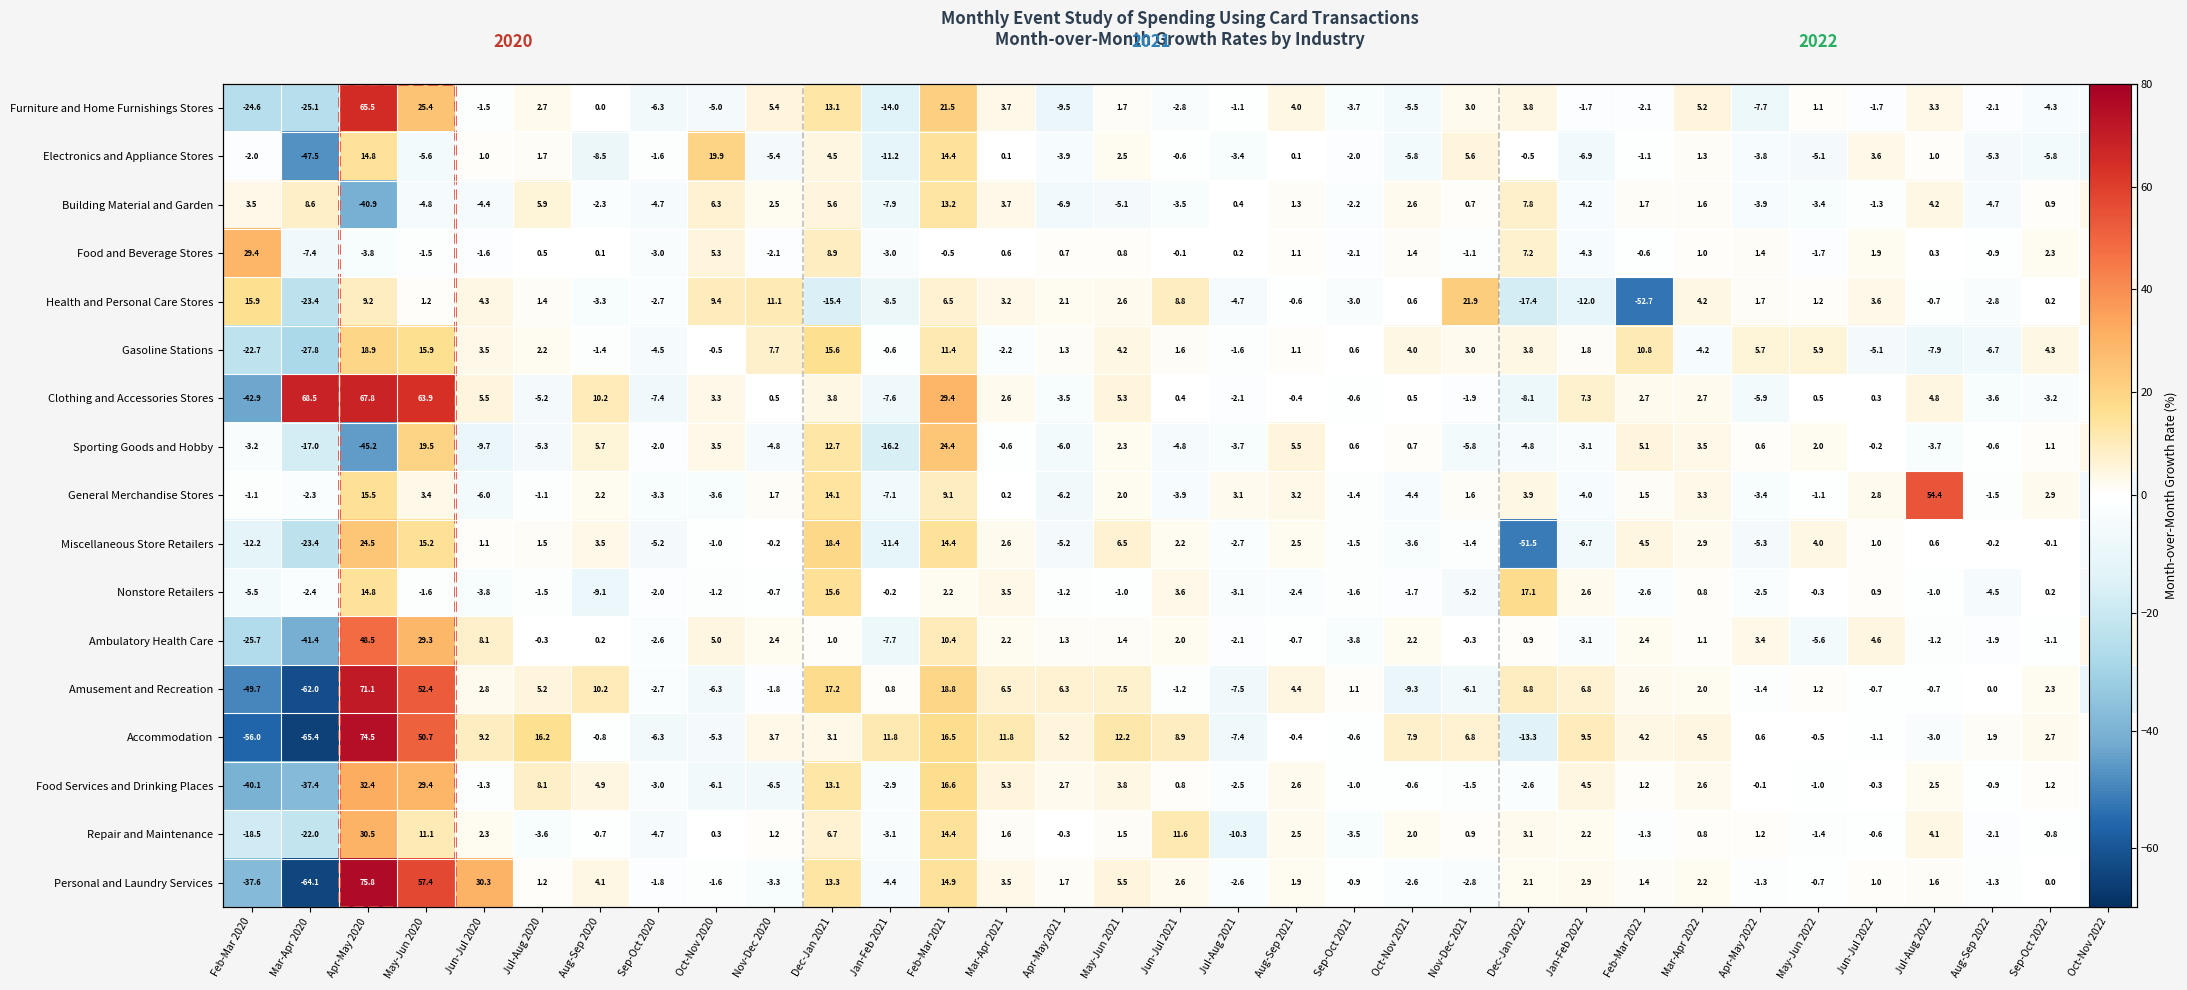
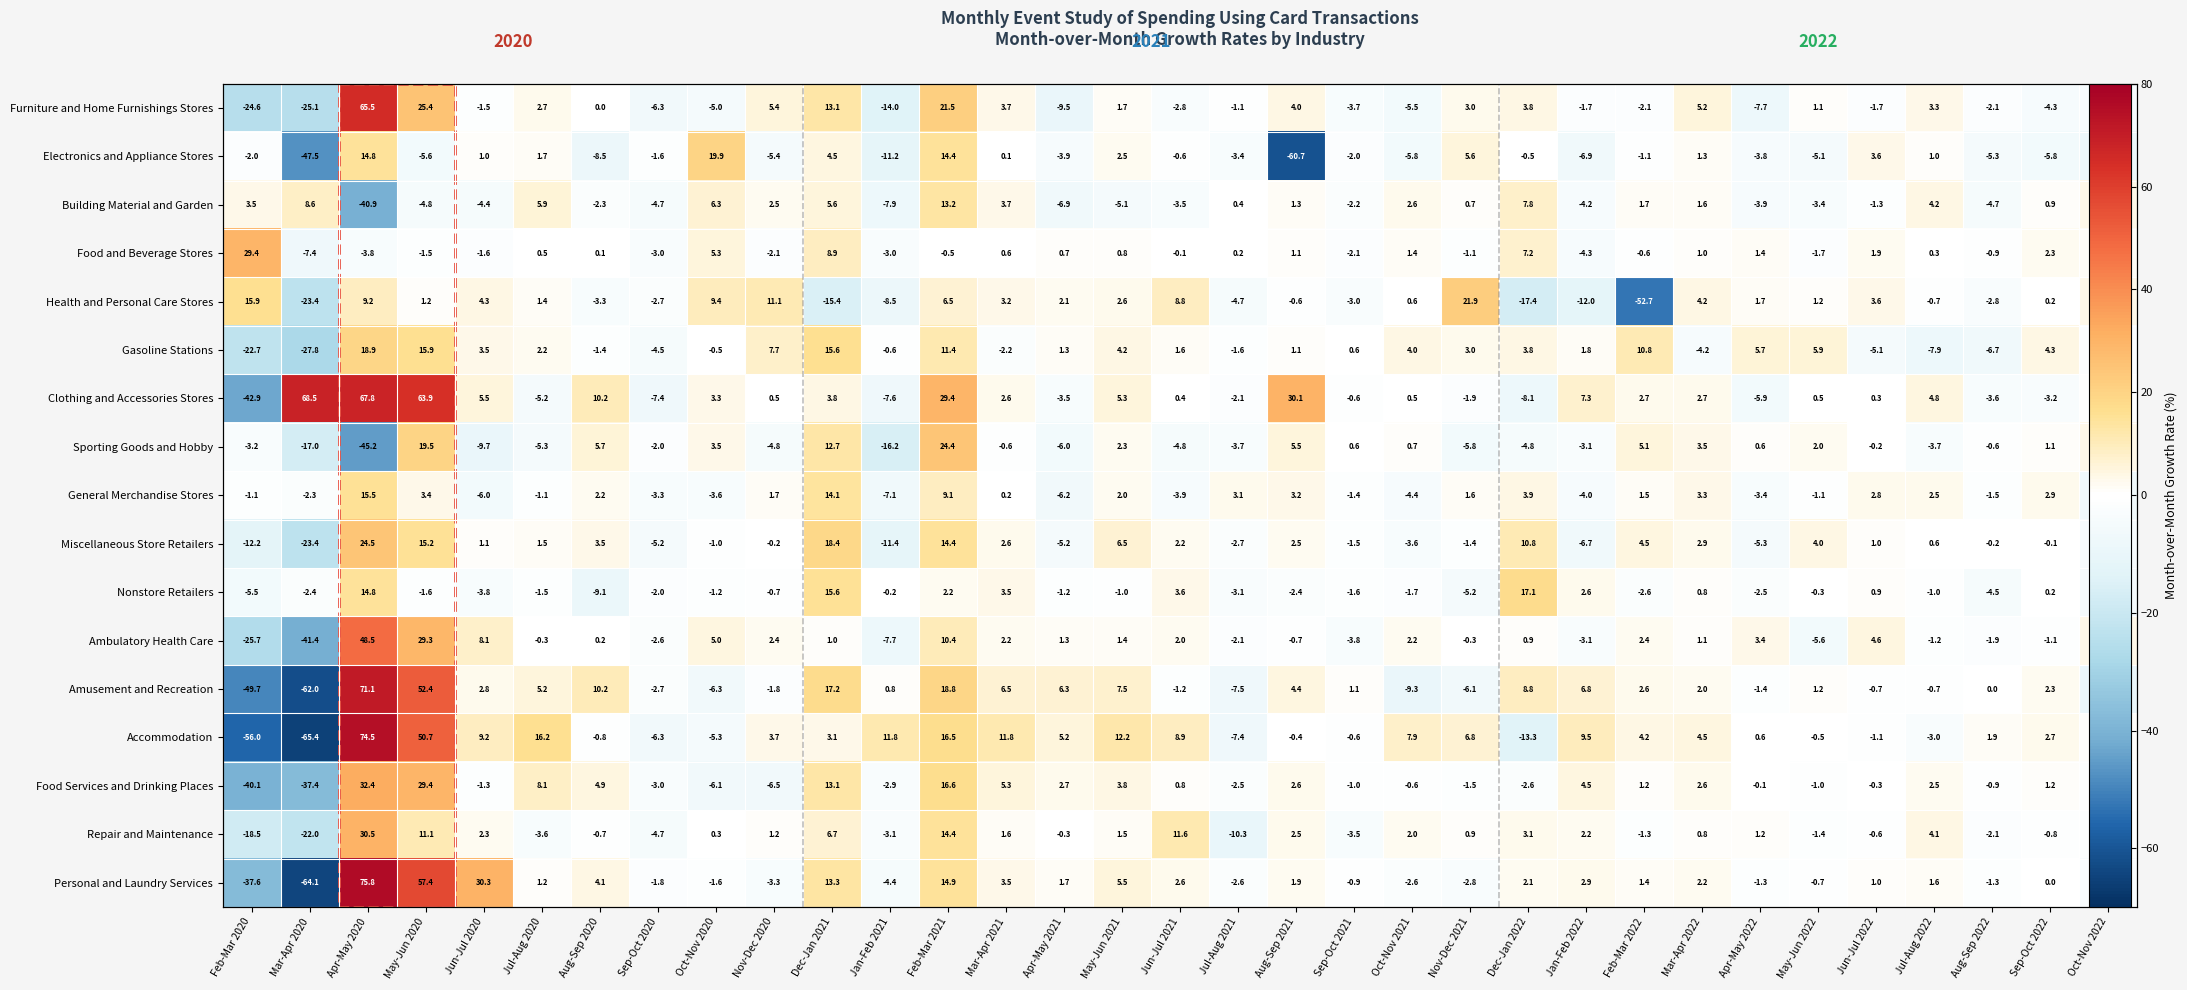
  {
    "Electronics and Appliance Stores": {
      "Feb-Mar 2020": -2.0,
      "Mar-Apr 2020": -47.5,
      "Apr-May 2020": 14.8,
      "May-Jun 2020": -5.6,
      "Jun-Jul 2020": 1.0,
      "Jul-Aug 2020": 1.7,
      "Aug-Sep 2020": -8.5,
      "Sep-Oct 2020": -1.6,
      "Oct-Nov 2020": 19.9,
      "Nov-Dec 2020": -5.4,
      "Dec-Jan 2021": 4.5,
      "Jan-Feb 2021": -11.2,
      "Feb-Mar 2021": 14.4,
      "Mar-Apr 2021": 0.1,
      "Apr-May 2021": -3.9,
      "May-Jun 2021": 2.5,
      "Jun-Jul 2021": -0.6,
      "Jul-Aug 2021": -3.4,
-     "Aug-Sep 2021": 0.1,
+     "Aug-Sep 2021": -60.7,
      "Sep-Oct 2021": -2.0,
      "Oct-Nov 2021": -5.8,
      "Nov-Dec 2021": 5.6,
      "Dec-Jan 2022": -0.5,
      "Jan-Feb 2022": -6.9,
      "Feb-Mar 2022": -1.1,
      "Mar-Apr 2022": 1.3,
      "Apr-May 2022": -3.8,
      "May-Jun 2022": -5.1,
      "Jun-Jul 2022": 3.6,
      "Jul-Aug 2022": 1.0,
      "Aug-Sep 2022": -5.3,
      "Sep-Oct 2022": -5.8
    },
    "Clothing and Accessories Stores": {
      "Feb-Mar 2020": -42.9,
      "Mar-Apr 2020": 68.5,
      "Apr-May 2020": 67.8,
      "May-Jun 2020": 63.9,
      "Jun-Jul 2020": 5.5,
      "Jul-Aug 2020": -5.2,
      "Aug-Sep 2020": 10.2,
      "Sep-Oct 2020": -7.4,
      "Oct-Nov 2020": 3.3,
      "Nov-Dec 2020": 0.5,
      "Dec-Jan 2021": 3.8,
      "Jan-Feb 2021": -7.6,
      "Feb-Mar 2021": 29.4,
      "Mar-Apr 2021": 2.6,
      "Apr-May 2021": -3.5,
      "May-Jun 2021": 5.3,
      "Jun-Jul 2021": 0.4,
      "Jul-Aug 2021": -2.1,
-     "Aug-Sep 2021": -0.4,
+     "Aug-Sep 2021": 30.1,
      "Sep-Oct 2021": -0.6,
      "Oct-Nov 2021": 0.5,
      "Nov-Dec 2021": -1.9,
      "Dec-Jan 2022": -8.1,
      "Jan-Feb 2022": 7.3,
      "Feb-Mar 2022": 2.7,
      "Mar-Apr 2022": 2.7,
      "Apr-May 2022": -5.9,
      "May-Jun 2022": 0.5,
      "Jun-Jul 2022": 0.3,
      "Jul-Aug 2022": 4.8,
      "Aug-Sep 2022": -3.6,
      "Sep-Oct 2022": -3.2
    },
    "General Merchandise Stores": {
      "Feb-Mar 2020": -1.1,
      "Mar-Apr 2020": -2.3,
      "Apr-May 2020": 15.5,
      "May-Jun 2020": 3.4,
      "Jun-Jul 2020": -6.0,
      "Jul-Aug 2020": -1.1,
      "Aug-Sep 2020": 2.2,
      "Sep-Oct 2020": -3.3,
      "Oct-Nov 2020": -3.6,
      "Nov-Dec 2020": 1.7,
      "Dec-Jan 2021": 14.1,
      "Jan-Feb 2021": -7.1,
      "Feb-Mar 2021": 9.1,
      "Mar-Apr 2021": 0.2,
      "Apr-May 2021": -6.2,
      "May-Jun 2021": 2.0,
      "Jun-Jul 2021": -3.9,
      "Jul-Aug 2021": 3.1,
      "Aug-Sep 2021": 3.2,
      "Sep-Oct 2021": -1.4,
      "Oct-Nov 2021": -4.4,
      "Nov-Dec 2021": 1.6,
      "Dec-Jan 2022": 3.9,
      "Jan-Feb 2022": -4.0,
      "Feb-Mar 2022": 1.5,
      "Mar-Apr 2022": 3.3,
      "Apr-May 2022": -3.4,
      "May-Jun 2022": -1.1,
      "Jun-Jul 2022": 2.8,
-     "Jul-Aug 2022": 54.4,
+     "Jul-Aug 2022": 2.5,
      "Aug-Sep 2022": -1.5,
      "Sep-Oct 2022": 2.9
    },
    "Miscellaneous Store Retailers": {
      "Feb-Mar 2020": -12.2,
      "Mar-Apr 2020": -23.4,
      "Apr-May 2020": 24.5,
      "May-Jun 2020": 15.2,
      "Jun-Jul 2020": 1.1,
      "Jul-Aug 2020": 1.5,
      "Aug-Sep 2020": 3.5,
      "Sep-Oct 2020": -5.2,
      "Oct-Nov 2020": -1.0,
      "Nov-Dec 2020": -0.2,
      "Dec-Jan 2021": 18.4,
      "Jan-Feb 2021": -11.4,
      "Feb-Mar 2021": 14.4,
      "Mar-Apr 2021": 2.6,
      "Apr-May 2021": -5.2,
      "May-Jun 2021": 6.5,
      "Jun-Jul 2021": 2.2,
      "Jul-Aug 2021": -2.7,
      "Aug-Sep 2021": 2.5,
      "Sep-Oct 2021": -1.5,
      "Oct-Nov 2021": -3.6,
      "Nov-Dec 2021": -1.4,
-     "Dec-Jan 2022": -51.5,
+     "Dec-Jan 2022": 10.8,
      "Jan-Feb 2022": -6.7,
      "Feb-Mar 2022": 4.5,
      "Mar-Apr 2022": 2.9,
      "Apr-May 2022": -5.3,
      "May-Jun 2022": 4.0,
      "Jun-Jul 2022": 1.0,
      "Jul-Aug 2022": 0.6,
      "Aug-Sep 2022": -0.2,
      "Sep-Oct 2022": -0.1
    }
  }
